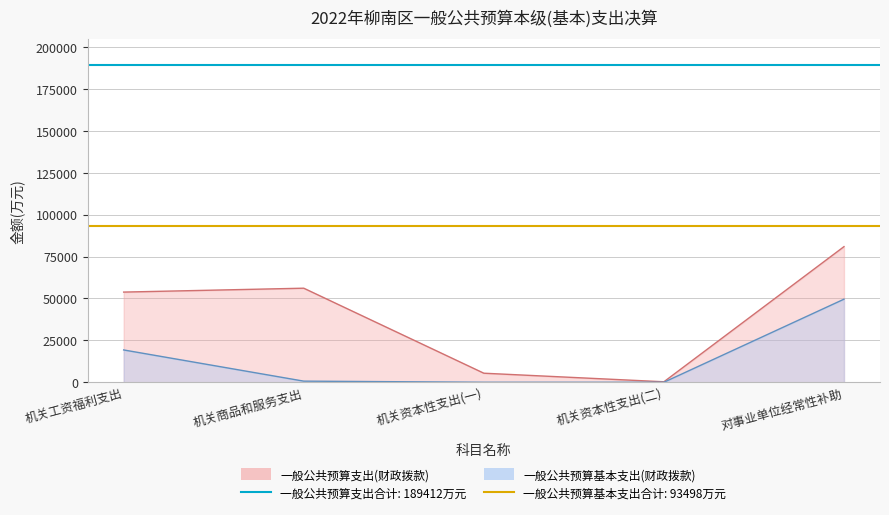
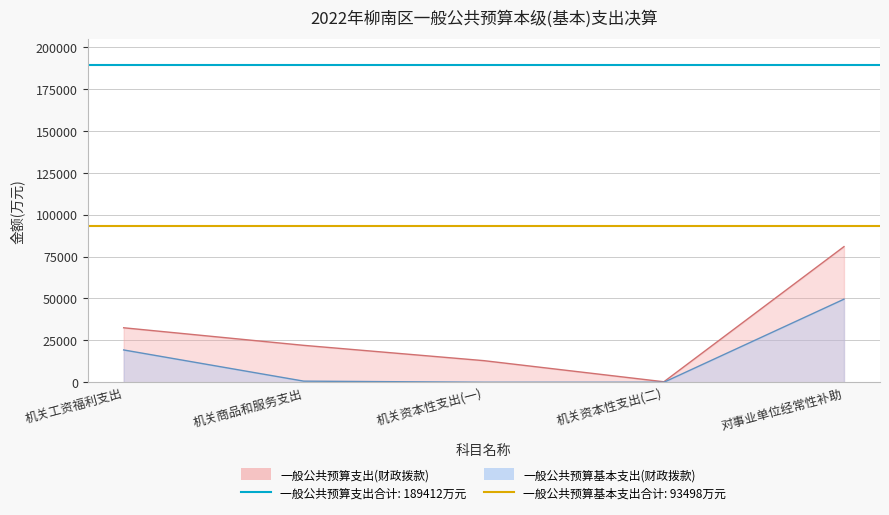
  {
    "一般公共预算支出(财政拨款)": {
-     "机关工资福利支出": 54000,
-     "机关商品和服务支出": 56000,
-     "机关资本性支出(一)": 5000,
+     "机关工资福利支出": 33000,
+     "机关商品和服务支出": 22000,
+     "机关资本性支出(一)": 13000,
      "对事业单位经常性补助": 81000
    },
    "一般公共预算基本支出(财政拨款)": {
      "机关工资福利支出": 19000,
      "机关商品和服务支出": 1000,
      "机关资本性支出(一)": 0,
      "对事业单位经常性补助": 50000
    }
  }
